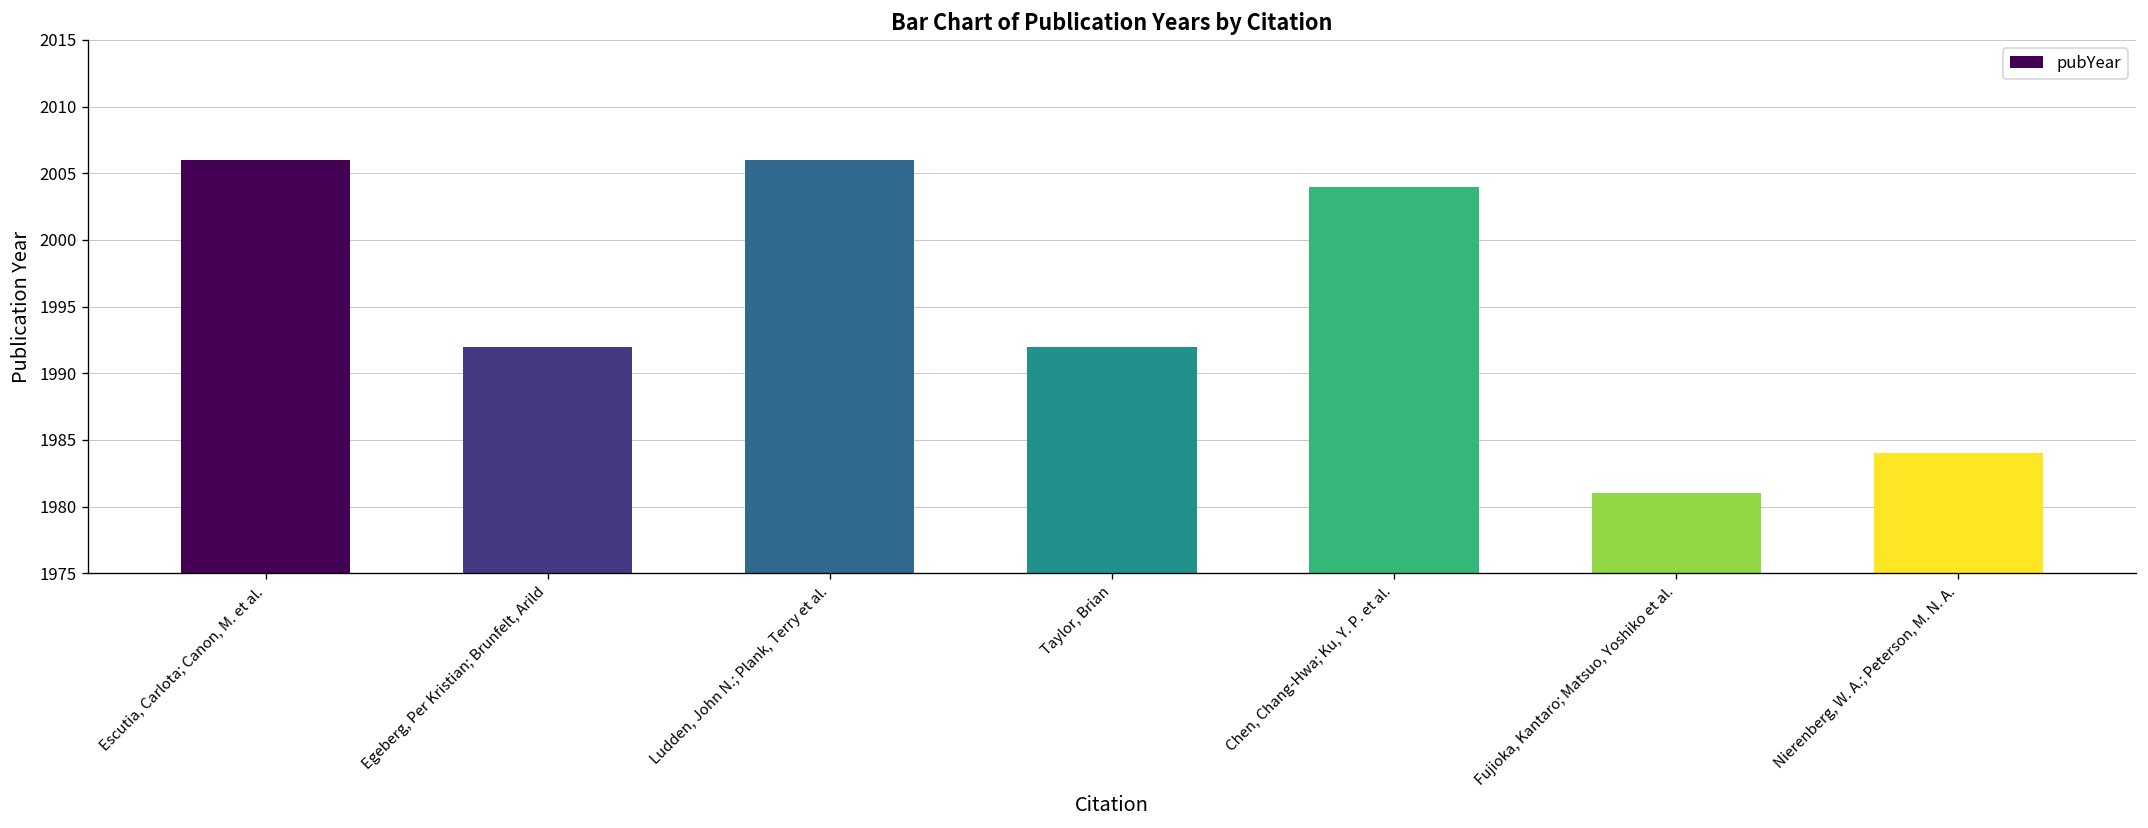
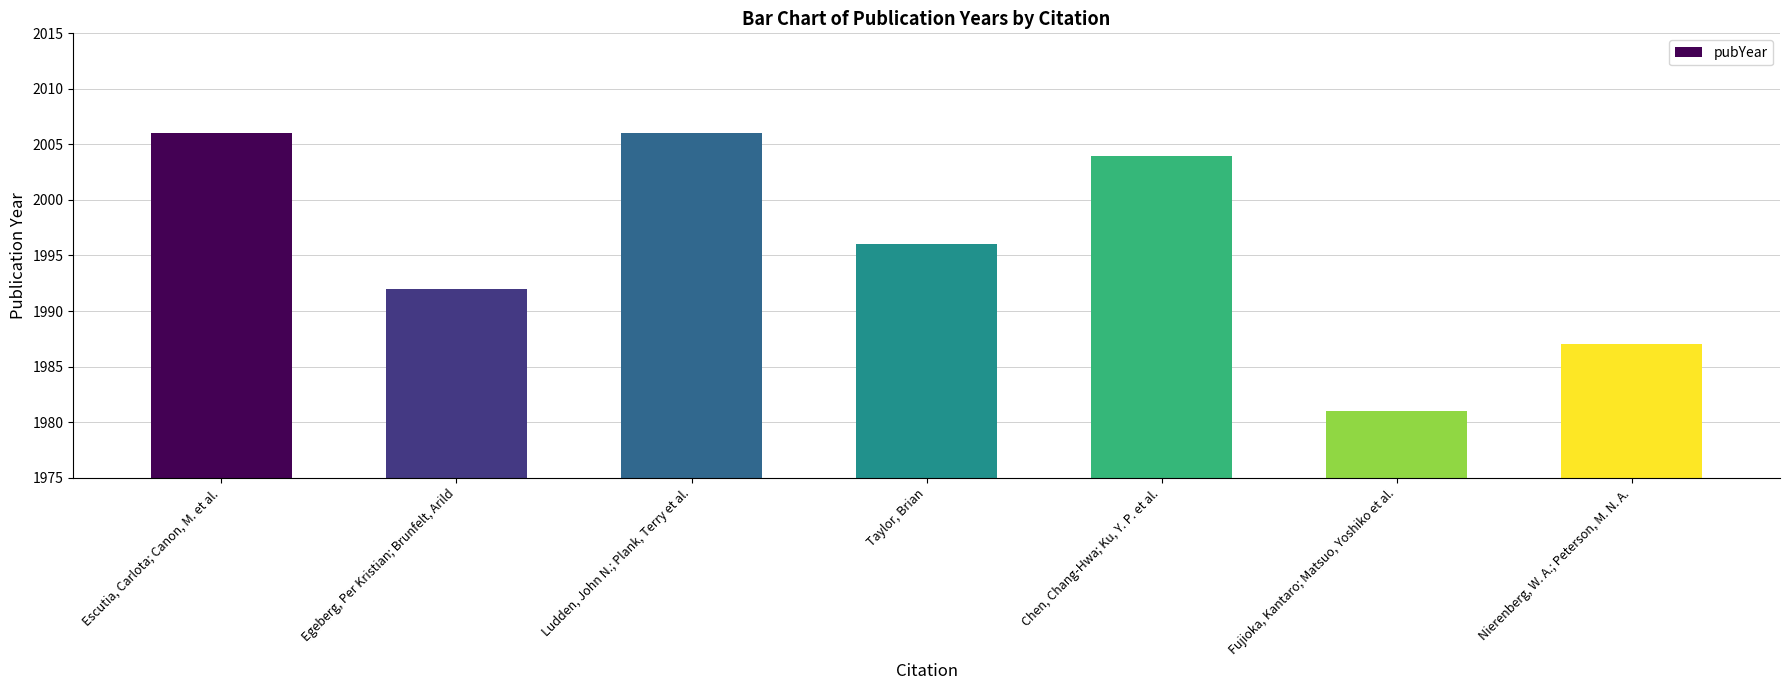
  {
    "Escutia, Carlota; Canon, M. et al.": 2006,
    "Egeberg, Per Kristian; Brunfelt, Arild": 1992,
    "Ludden, John N.; Plank, Terry et al.": 2006,
-   "Taylor, Brian": 1992,
+   "Taylor, Brian": 1996,
    "Chen, Chang-Hwa; Ku, Y. P. et al.": 2004,
    "Fujioka, Kantaro; Matsuo, Yoshiko et al.": 1981,
-   "Nierenberg, W. A.; Peterson, M. N. A.": 1984
+   "Nierenberg, W. A.; Peterson, M. N. A.": 1987
  }
